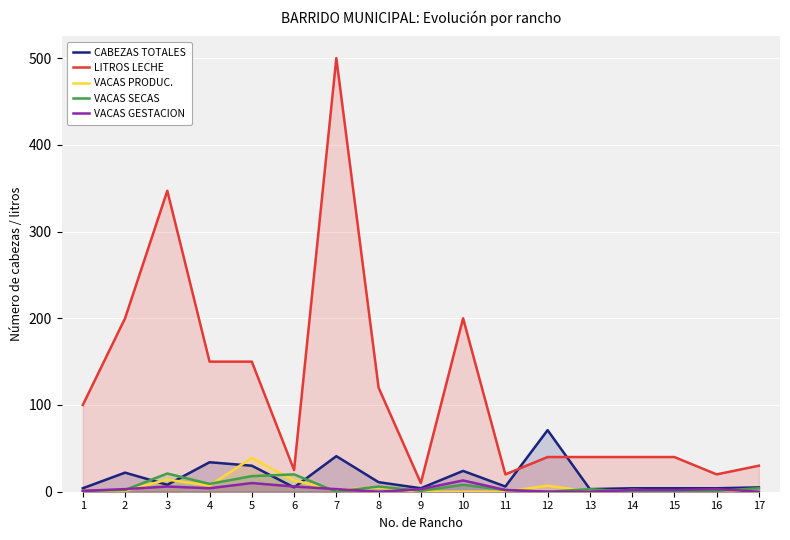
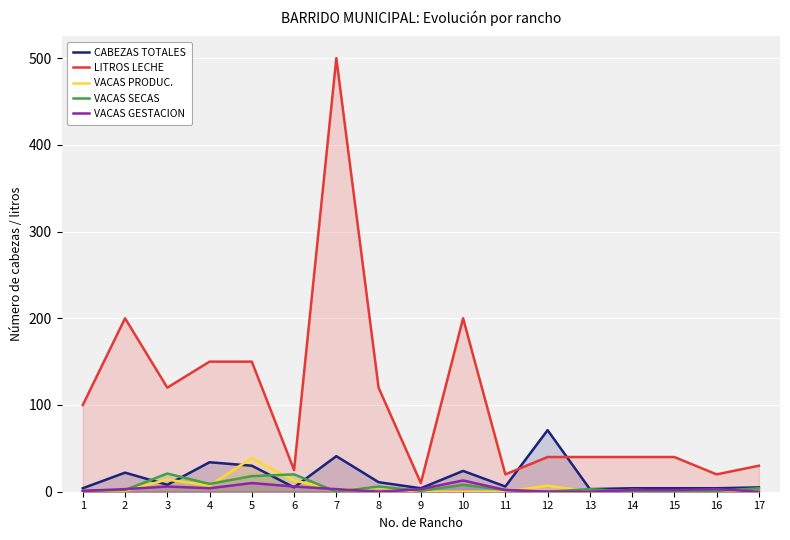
  {
    "CABEZAS TOTALES": {
      "1": 0,
      "2": 20,
      "4": 30,
      "5": 30,
      "7": 40,
      "8": 10,
      "10": 20,
      "11": 10,
      "12": 70
    },
    "LITROS LECHE": {
      "1": 100,
      "2": 200,
-     "3": 350,
+     "3": 120,
      "4": 150,
      "5": 150,
      "6": 30,
      "7": 500,
      "8": 120,
      "9": 10,
      "10": 200,
      "11": 20,
      "12": 40,
      "13": 40,
      "14": 40,
      "15": 40,
      "16": 20,
      "17": 30
    },
    "VACAS PRODUC.": {
      "3": 10,
      "5": 40,
      "6": 10,
      "10": 0,
      "12": 10
    },
    "VACAS SECAS": {
      "3": 20,
      "5": 20,
      "6": 20,
      "10": 10
    },
    "VACAS GESTACION": {
      "4": 0,
      "5": 10,
      "8": 0,
      "10": 10
    }
  }
